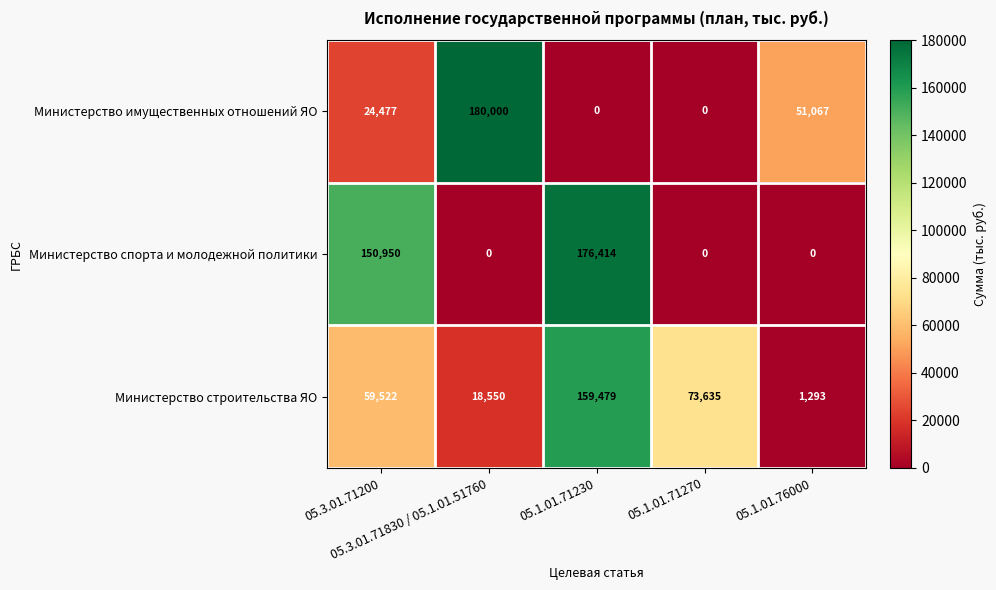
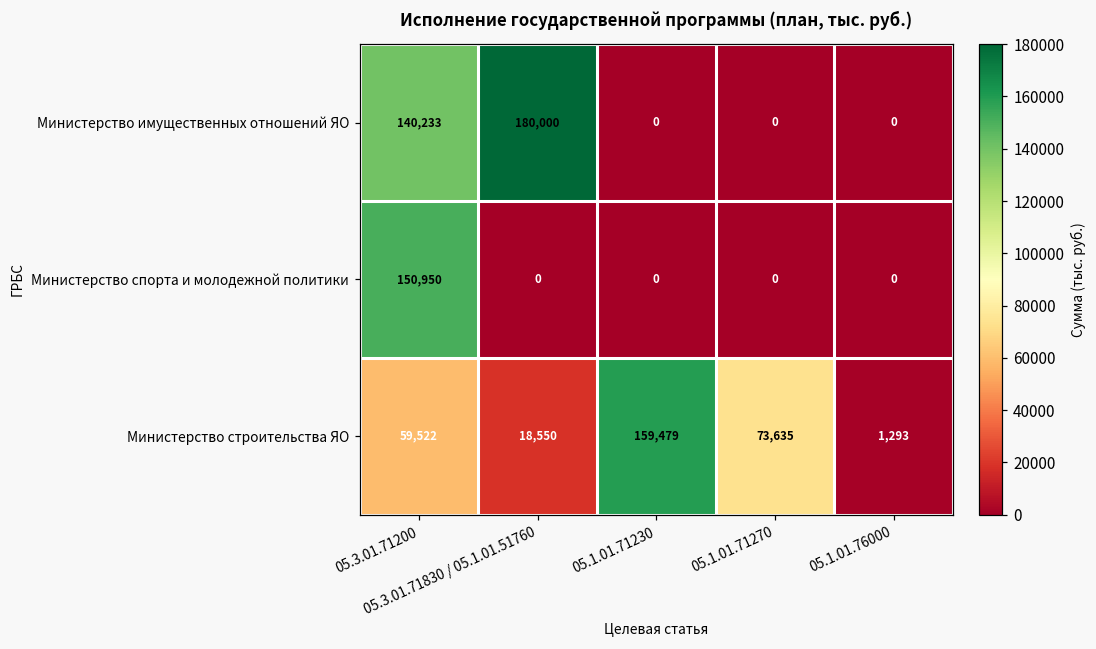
  {
    "Министерство имущественных отношений ЯО": {
-     "05.3.01.71200": "24,477",
+     "05.3.01.71200": "140,233",
      "05.3.01.71830 / 05.1.01.51760": "180,000",
      "05.1.01.71230": "0",
      "05.1.01.71270": "0",
-     "05.1.01.76000": "51,067"
+     "05.1.01.76000": "0"
    },
    "Министерство спорта и молодежной политики": {
      "05.3.01.71200": "150,950",
      "05.3.01.71830 / 05.1.01.51760": "0",
-     "05.1.01.71230": "176,414",
+     "05.1.01.71230": "0",
      "05.1.01.71270": "0",
      "05.1.01.76000": "0"
    },
    "Министерство строительства ЯО": {
      "05.3.01.71200": "59,522",
      "05.3.01.71830 / 05.1.01.51760": "18,550",
      "05.1.01.71230": "159,479",
      "05.1.01.71270": "73,635",
      "05.1.01.76000": "1,293"
    }
  }
